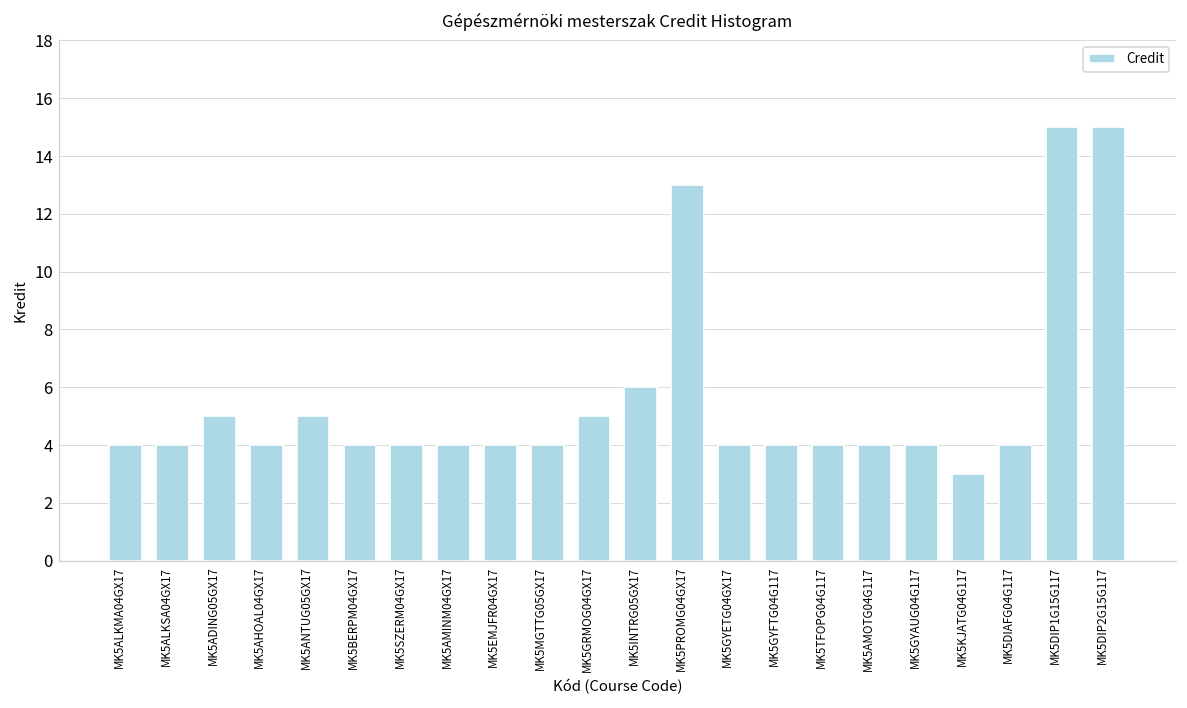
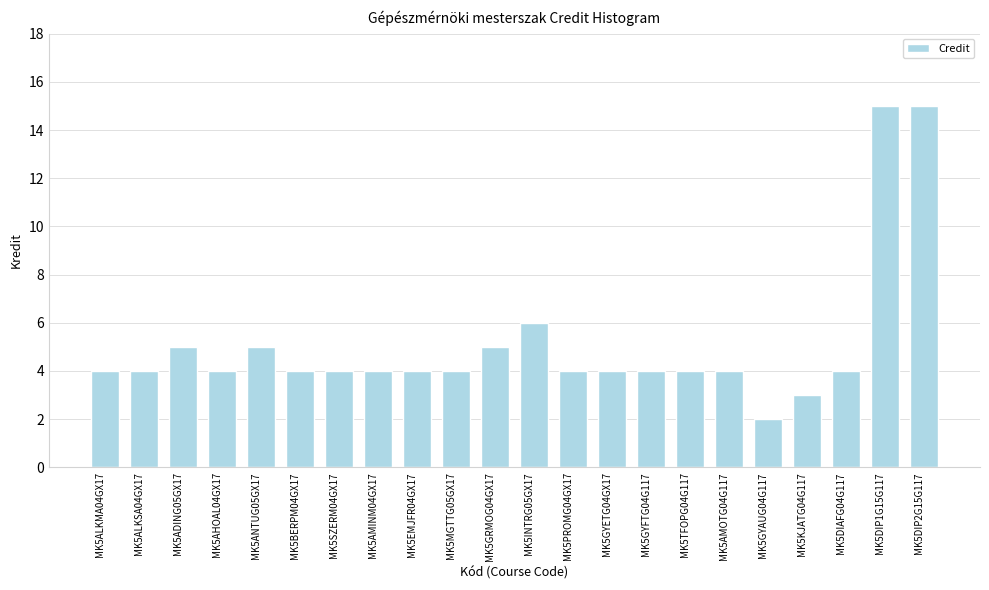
  {
    "MK5ALKMA04GX17": 4,
    "MK5ALKSA04GX17": 4,
    "MK5ADING05GX17": 5,
    "MK5AHOAL04GX17": 4,
    "MK5ANTUG05GX17": 5,
    "MK5BERPM04GX17": 4,
    "MK5SZERM04GX17": 4,
    "MK5AMINM04GX17": 4,
    "MK5EMJFR04GX17": 4,
    "MK5MGTTG05GX17": 4,
    "MK5GRMOG04GX17": 5,
    "MK5INTRG05GX17": 6,
-   "MK5PROMG04GX17": 13,
+   "MK5PROMG04GX17": 4,
    "MK5GYETG04GX17": 4,
    "MK5GYFTG04G117": 4,
    "MK5TFOPG04G117": 4,
    "MK5AMOTG04G117": 4,
-   "MK5GYAUG04G117": 4,
+   "MK5GYAUG04G117": 2,
    "MK5KJATG04G117": 3,
    "MK5DIAFG04G117": 4,
    "MK5DIP1G15G117": 15,
    "MK5DIP2G15G117": 15
  }
